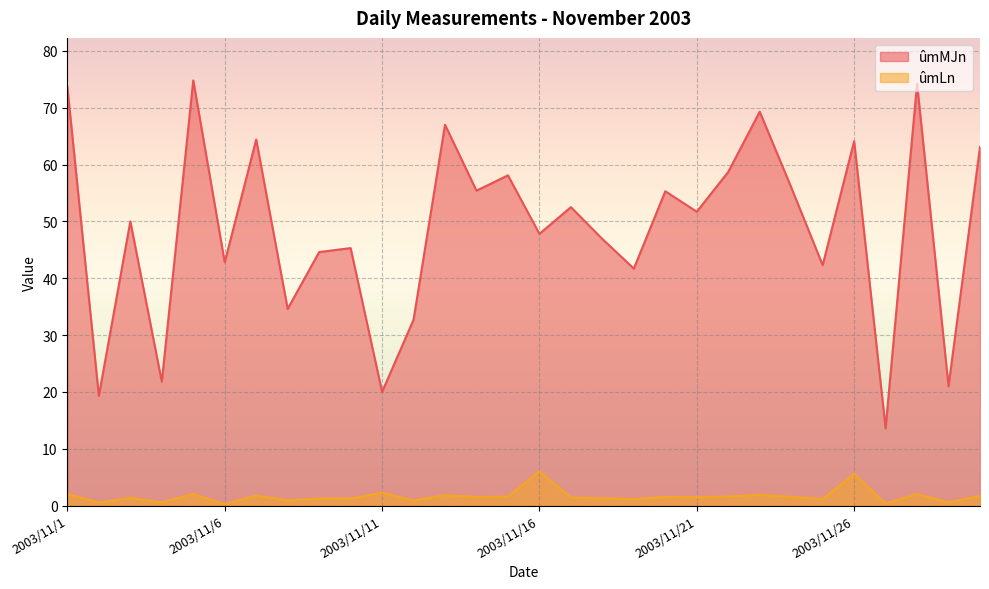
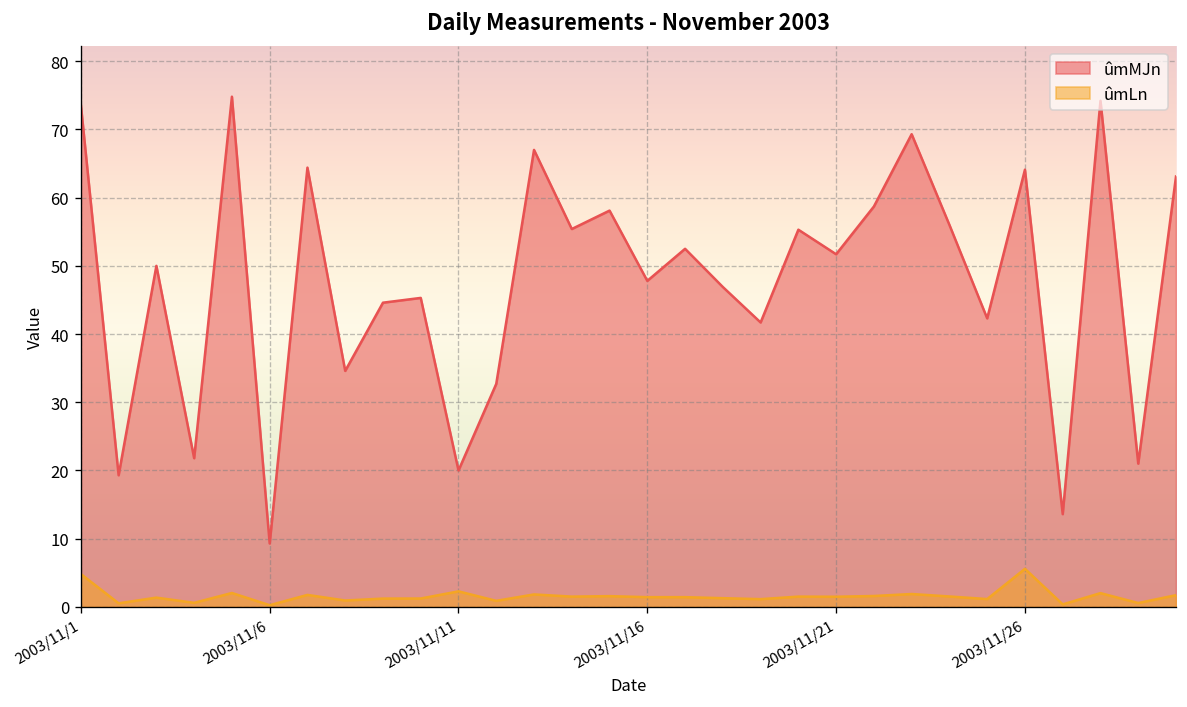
  {
    "ûmMJn": {
      "2003/11/1": 74,
-     "2003/11/6": 43,
+     "2003/11/6": 9,
      "2003/11/11": 20,
      "2003/11/16": 48,
      "2003/11/21": 52,
      "2003/11/26": 64
    },
    "ûmLn": {
-     "2003/11/1": 2,
+     "2003/11/1": 5,
      "2003/11/6": 0,
      "2003/11/11": 2,
-     "2003/11/16": 6,
+     "2003/11/16": 1,
      "2003/11/21": 1,
      "2003/11/26": 6
    }
  }
